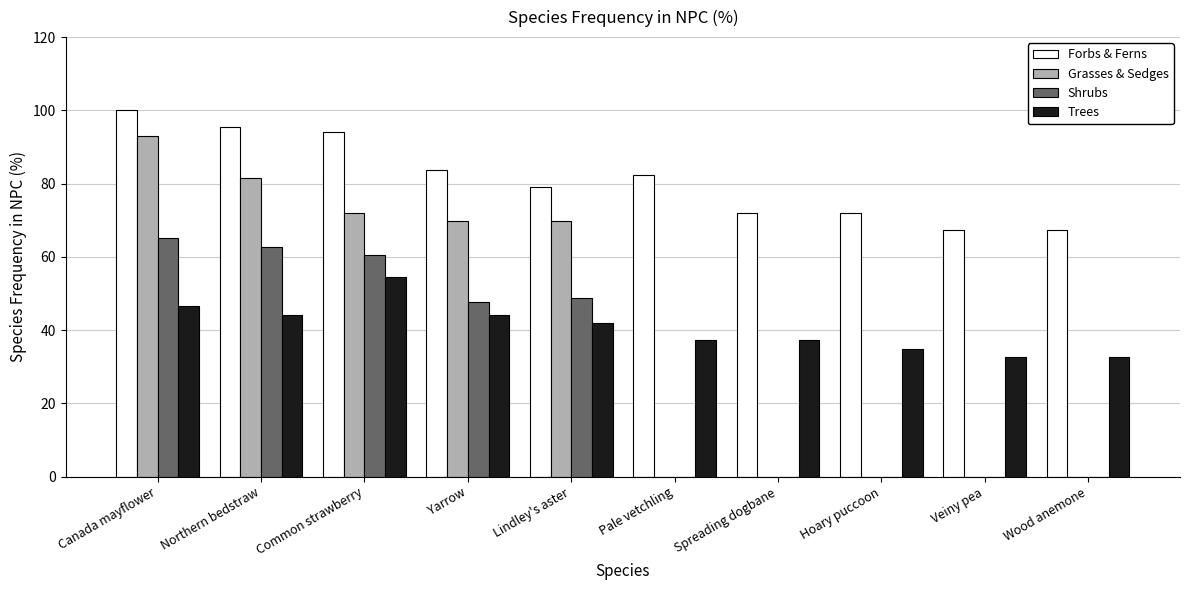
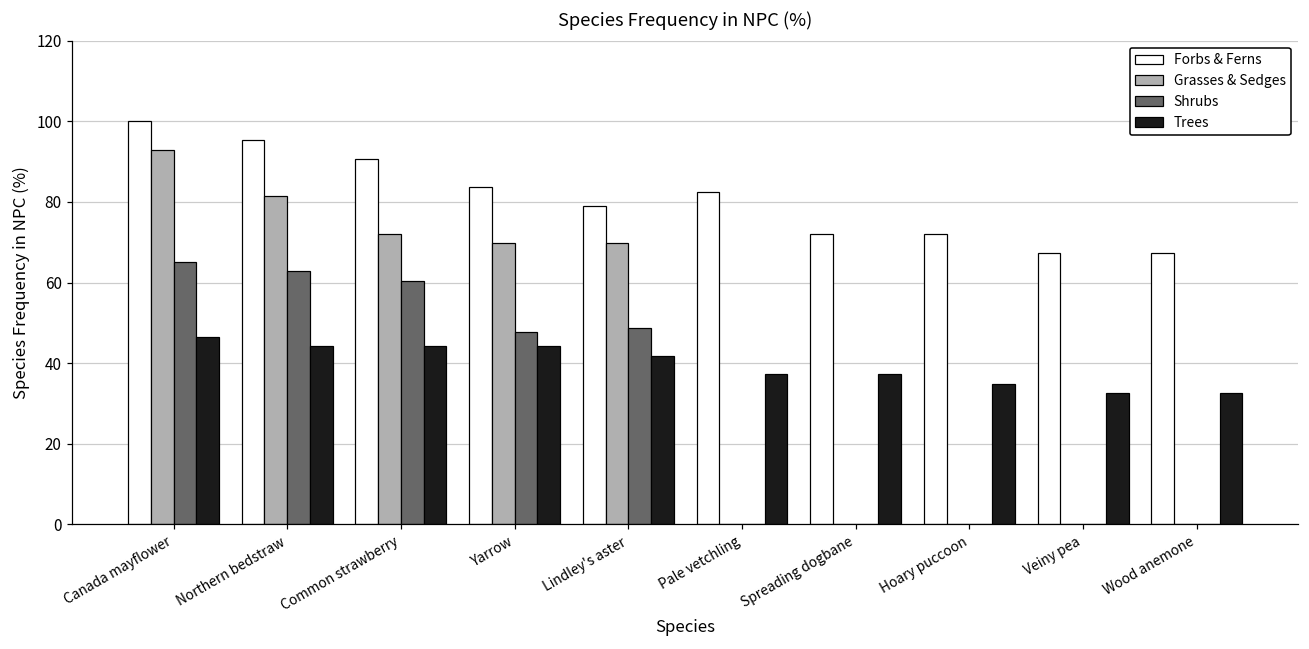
  {
    "Forbs & Ferns": {
      "Canada mayflower": 100,
      "Northern bedstraw": 95,
-     "Common strawberry": 94,
+     "Common strawberry": 91,
      "Yarrow": 84,
      "Lindley's aster": 79,
      "Pale vetchling": 82,
      "Spreading dogbane": 72,
      "Hoary puccoon": 72,
      "Veiny pea": 67,
      "Wood anemone": 67
    },
    "Grasses & Sedges": {
      "Canada mayflower": 93,
      "Northern bedstraw": 81,
      "Common strawberry": 72,
      "Yarrow": 70,
      "Lindley's aster": 70,
      "Pale vetchling": 0,
      "Spreading dogbane": 0,
      "Hoary puccoon": 0,
      "Veiny pea": 0,
      "Wood anemone": 0
    },
    "Shrubs": {
      "Canada mayflower": 65,
      "Northern bedstraw": 63,
      "Common strawberry": 60,
      "Yarrow": 48,
      "Lindley's aster": 49,
      "Pale vetchling": 0,
      "Spreading dogbane": 0,
      "Hoary puccoon": 0,
      "Veiny pea": 0,
      "Wood anemone": 0
    },
    "Trees": {
      "Canada mayflower": 47,
      "Northern bedstraw": 44,
-     "Common strawberry": 54,
+     "Common strawberry": 44,
      "Yarrow": 44,
      "Lindley's aster": 42,
      "Pale vetchling": 37,
      "Spreading dogbane": 37,
      "Hoary puccoon": 35,
      "Veiny pea": 33,
      "Wood anemone": 33
    }
  }
